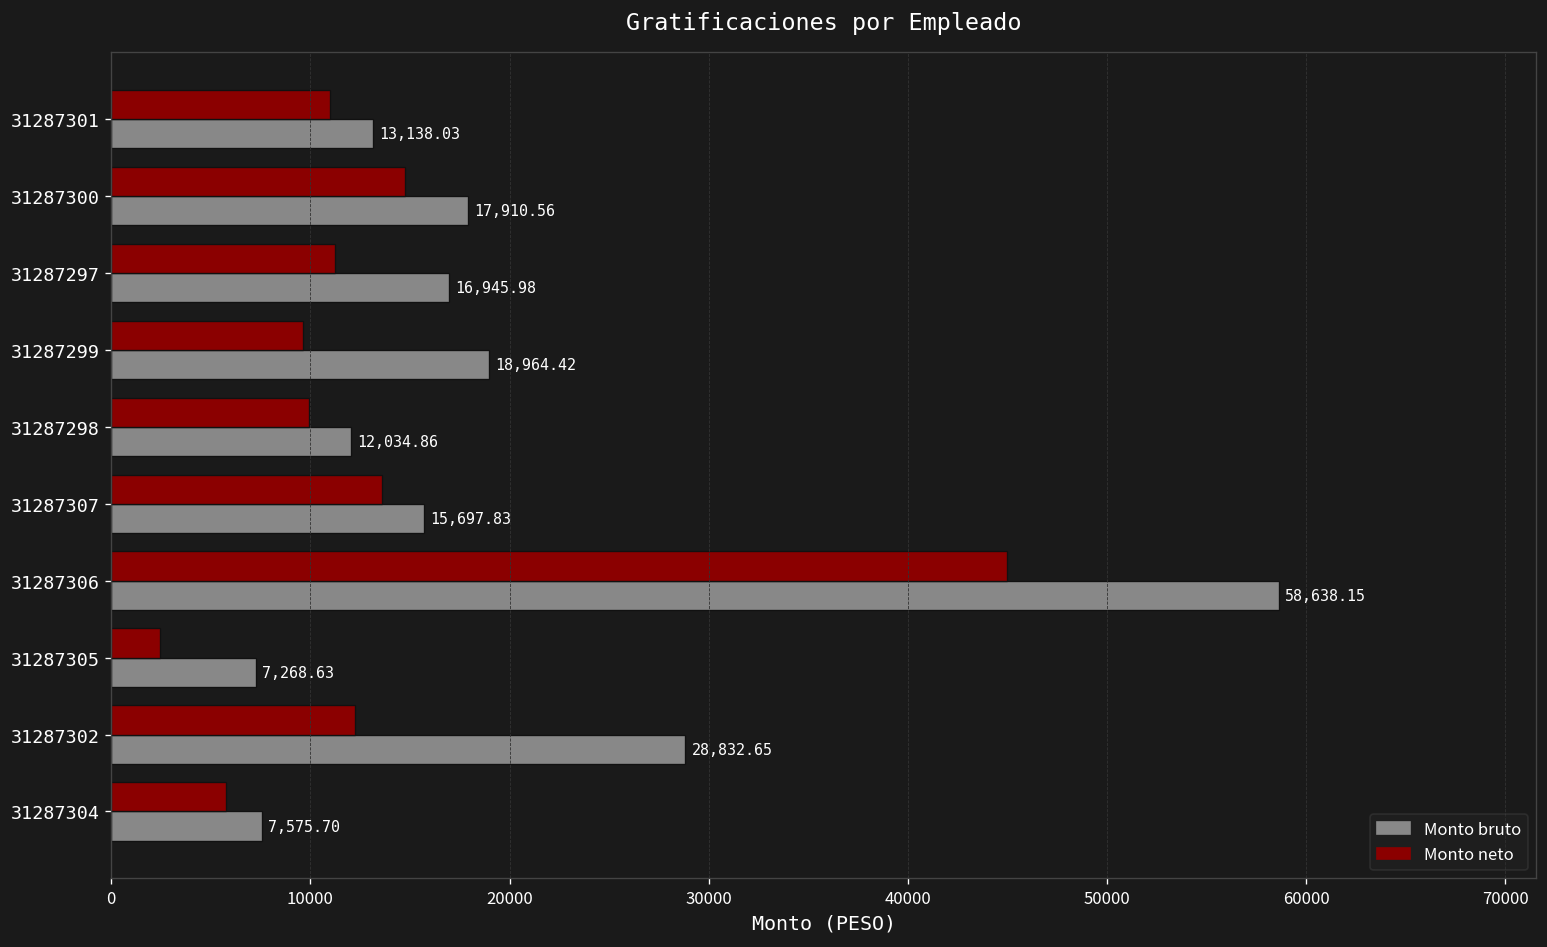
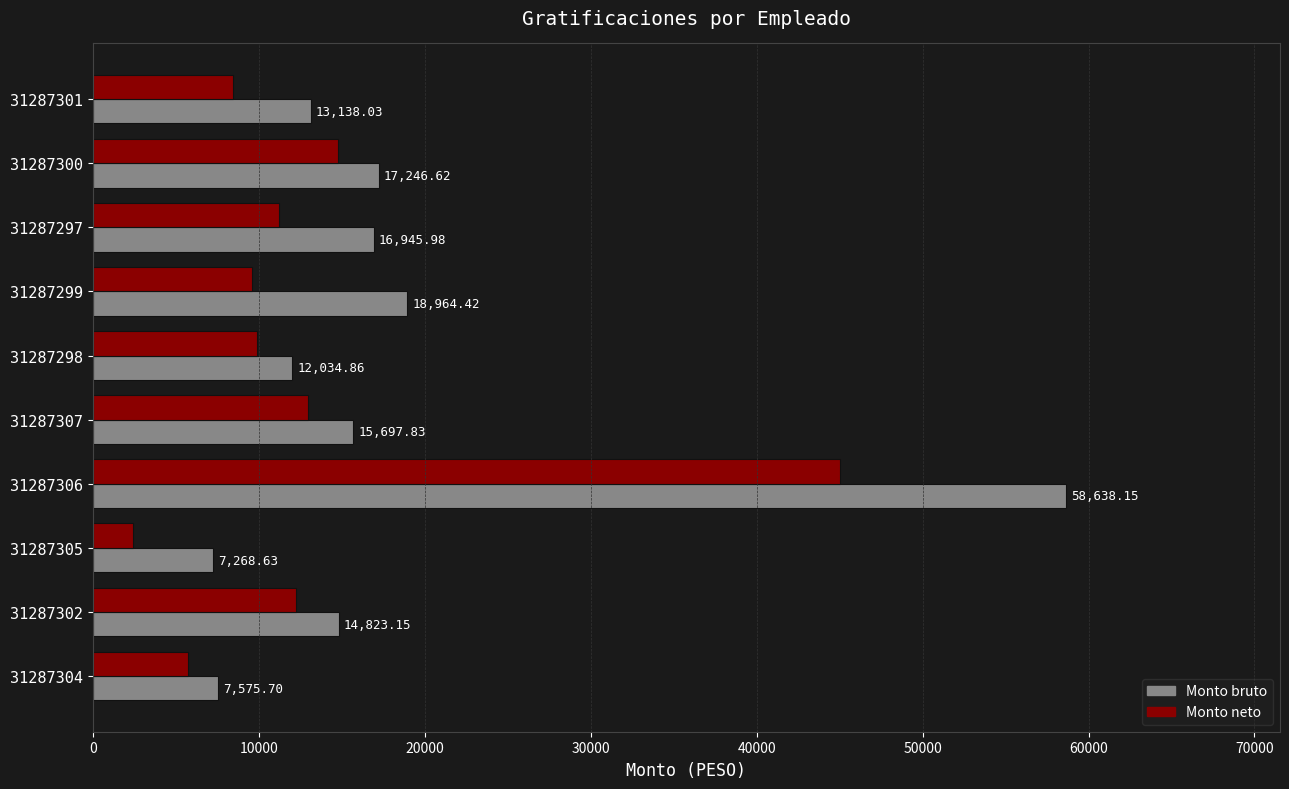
  {
    "Monto bruto": {
      "31287301": "13,138.03",
-     "31287300": "17,910.56",
+     "31287300": "17,246.62",
      "31287297": "16,945.98",
      "31287299": "18,964.42",
      "31287298": "12,034.86",
      "31287307": "15,697.83",
      "31287306": "58,638.15",
      "31287305": "7,268.63",
-     "31287302": "28,832.65",
+     "31287302": "14,823.15",
      "31287304": "7,575.70"
    },
    "Monto neto": {
-     "31287301": "11000",
+     "31287301": "8400",
      "31287300": "14800",
      "31287297": "11300",
      "31287299": "9600",
      "31287298": "9900",
-     "31287307": "13600",
+     "31287307": "13000",
      "31287306": "45000",
      "31287305": "2400",
      "31287302": "12300",
      "31287304": "5800"
    }
  }
